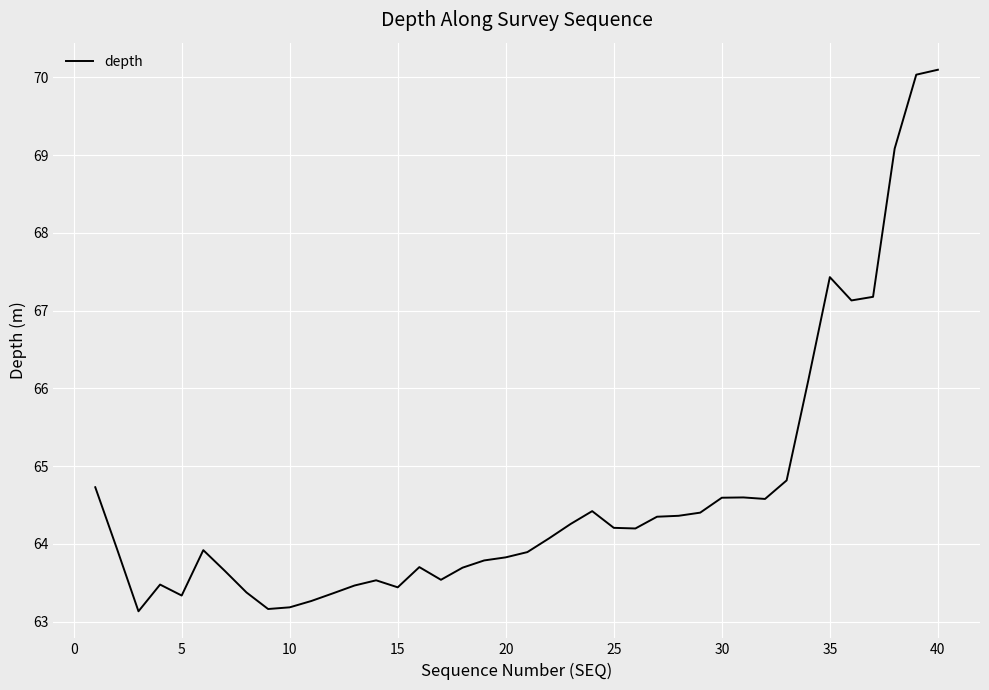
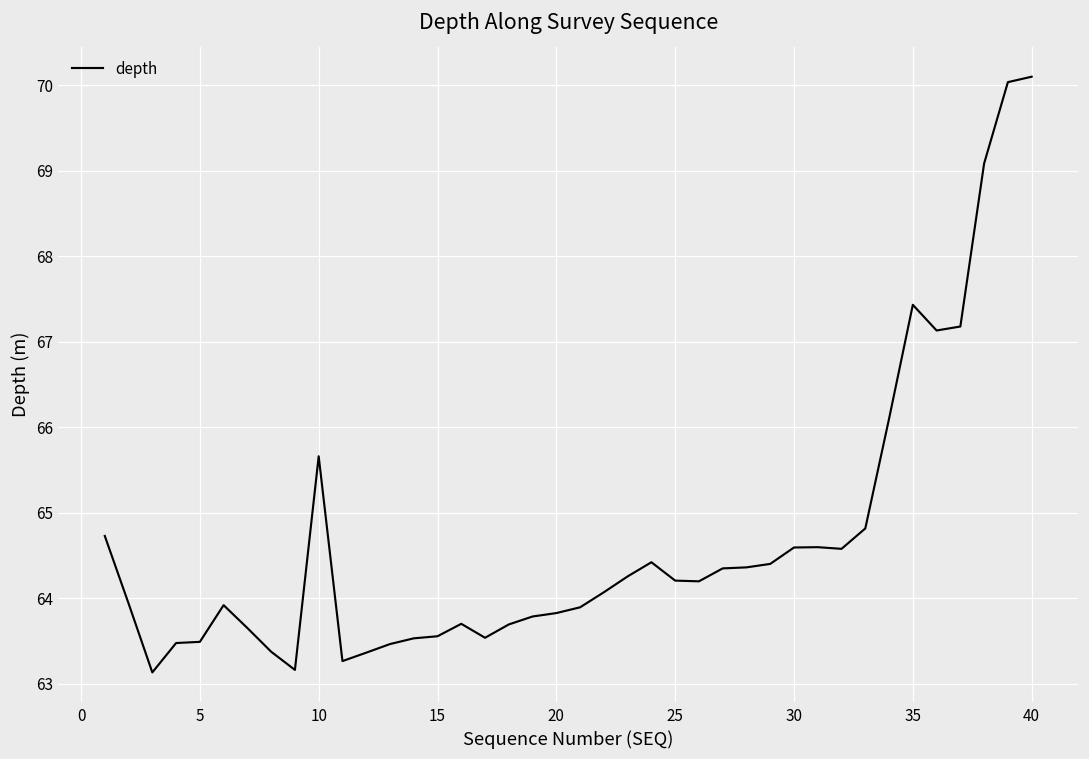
  {
-   "5": 63.3,
-   "10": 63.2,
-   "15": 63.4,
+   "5": 63.5,
+   "10": 65.7,
+   "15": 63.6,
    "20": 63.8,
    "25": 64.2,
    "30": 64.6,
    "35": 67.4,
    "40": 70.1
  }
